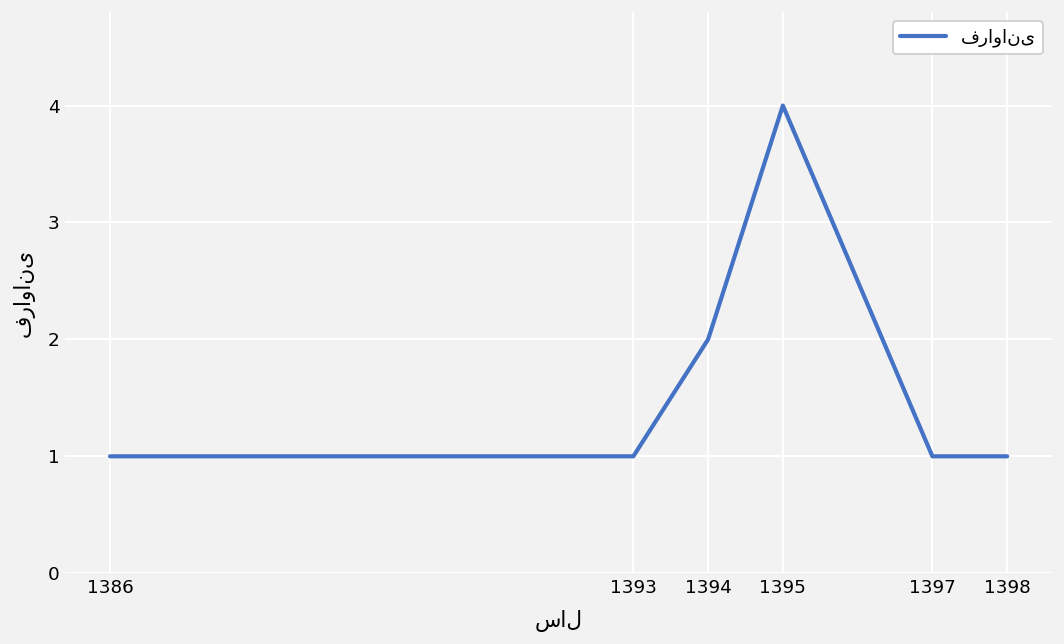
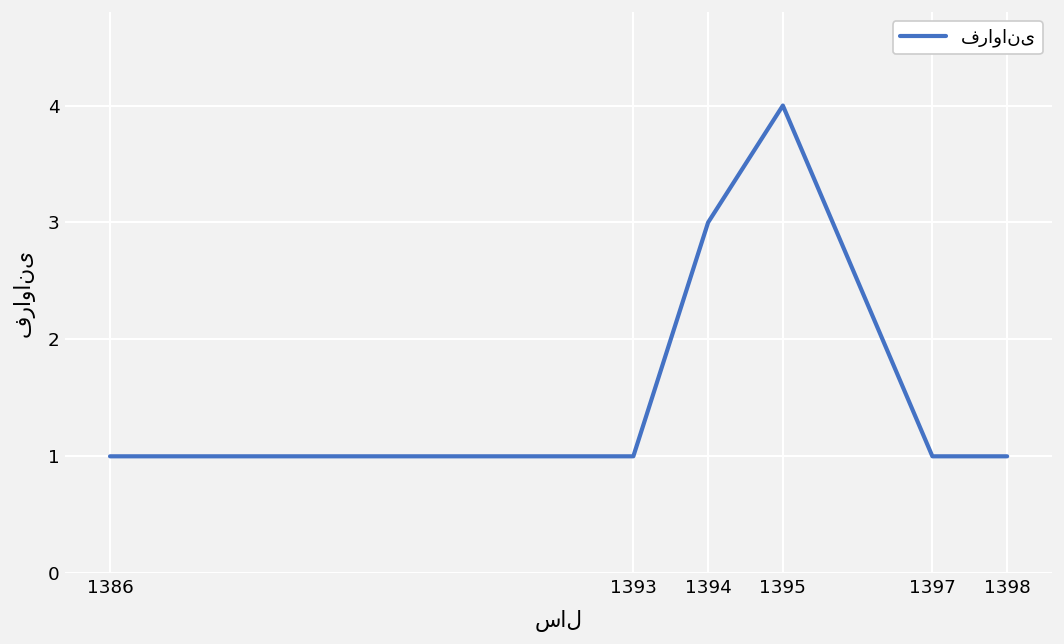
  {
    "1386": 1,
    "1393": 1,
-   "1394": 2,
+   "1394": 3,
    "1395": 4,
    "1397": 1,
    "1398": 1
  }
